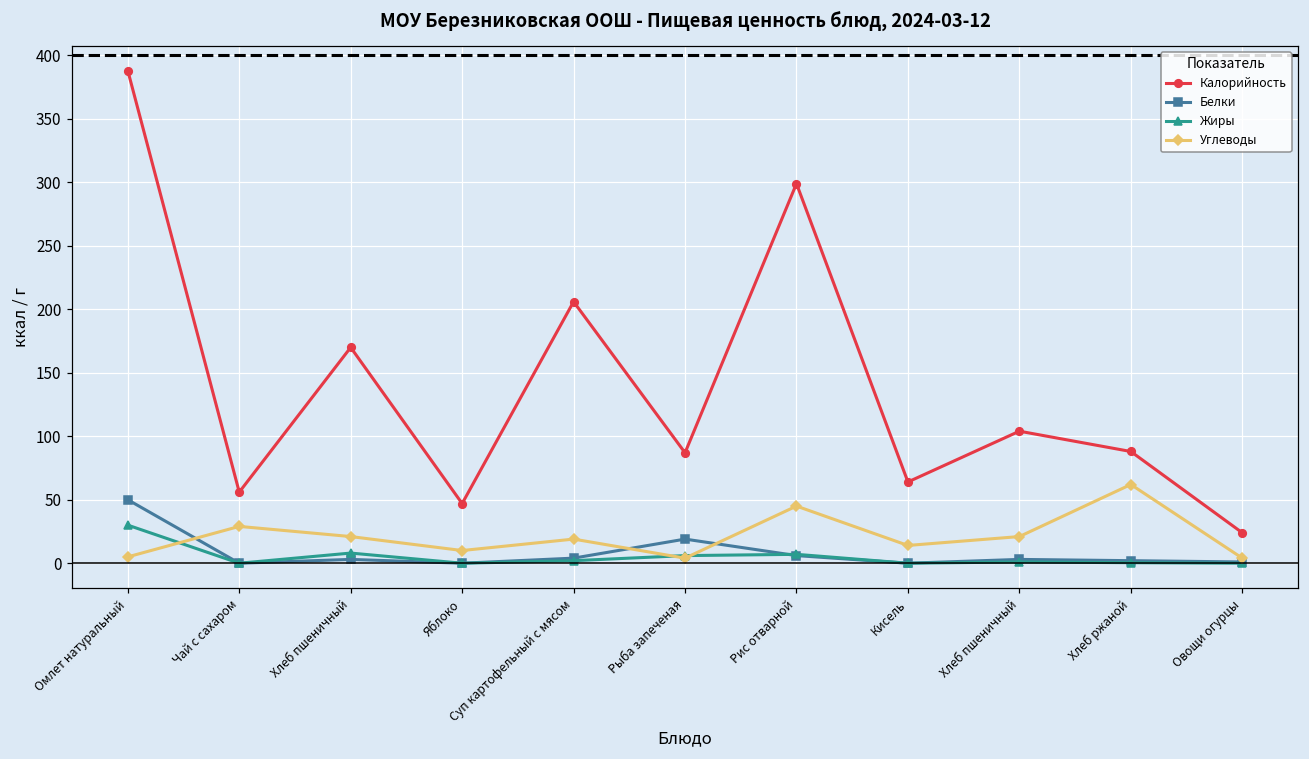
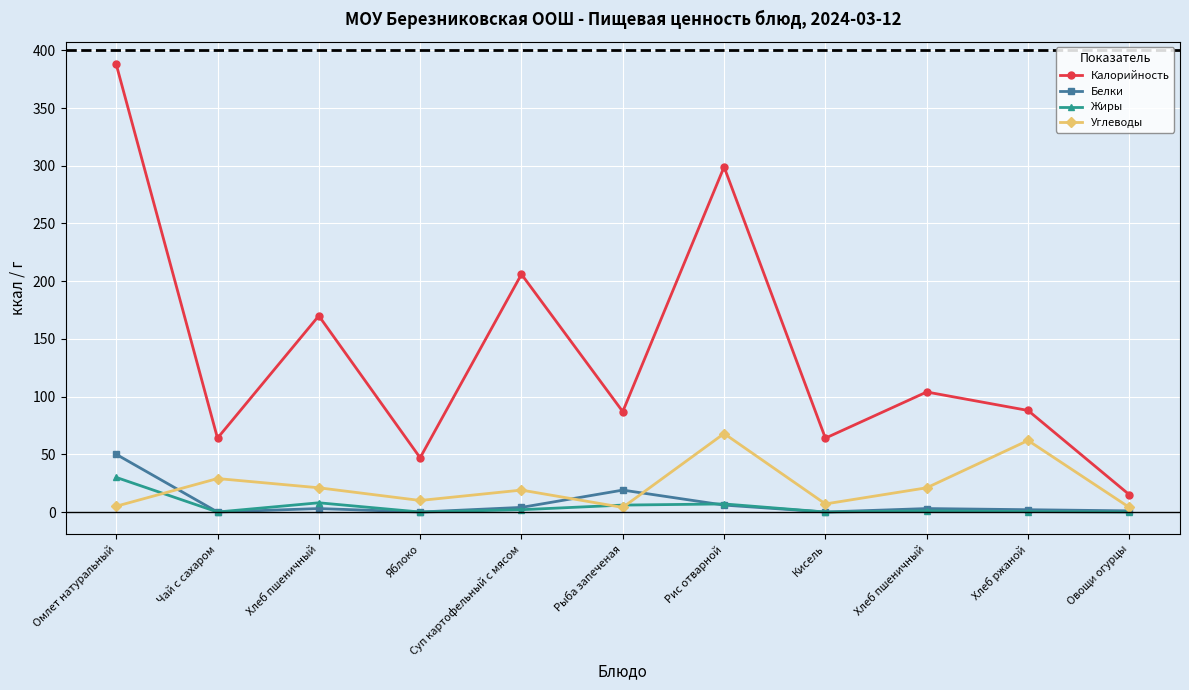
  {
    "Калорийность": {
      "Омлет натуральный": 388,
-     "Чай с сахаром": 56,
+     "Чай с сахаром": 64,
      "Яблоко": 47,
      "Суп картофельный с мясом": 206,
      "Рыба запеченая": 87,
      "Рис отварной": 299,
      "Кисель": 64,
      "Хлеб ржаной": 88,
-     "Овощи огурцы": 24
+     "Овощи огурцы": 15
    },
    "Углеводы": {
      "Омлет натуральный": 5,
      "Чай с сахаром": 29,
      "Яблоко": 10,
      "Суп картофельный с мясом": 19,
-     "Рис отварной": 45,
-     "Кисель": 14,
+     "Рис отварной": 68,
+     "Кисель": 7,
      "Хлеб ржаной": 62,
      "Овощи огурцы": 4
    }
  }
